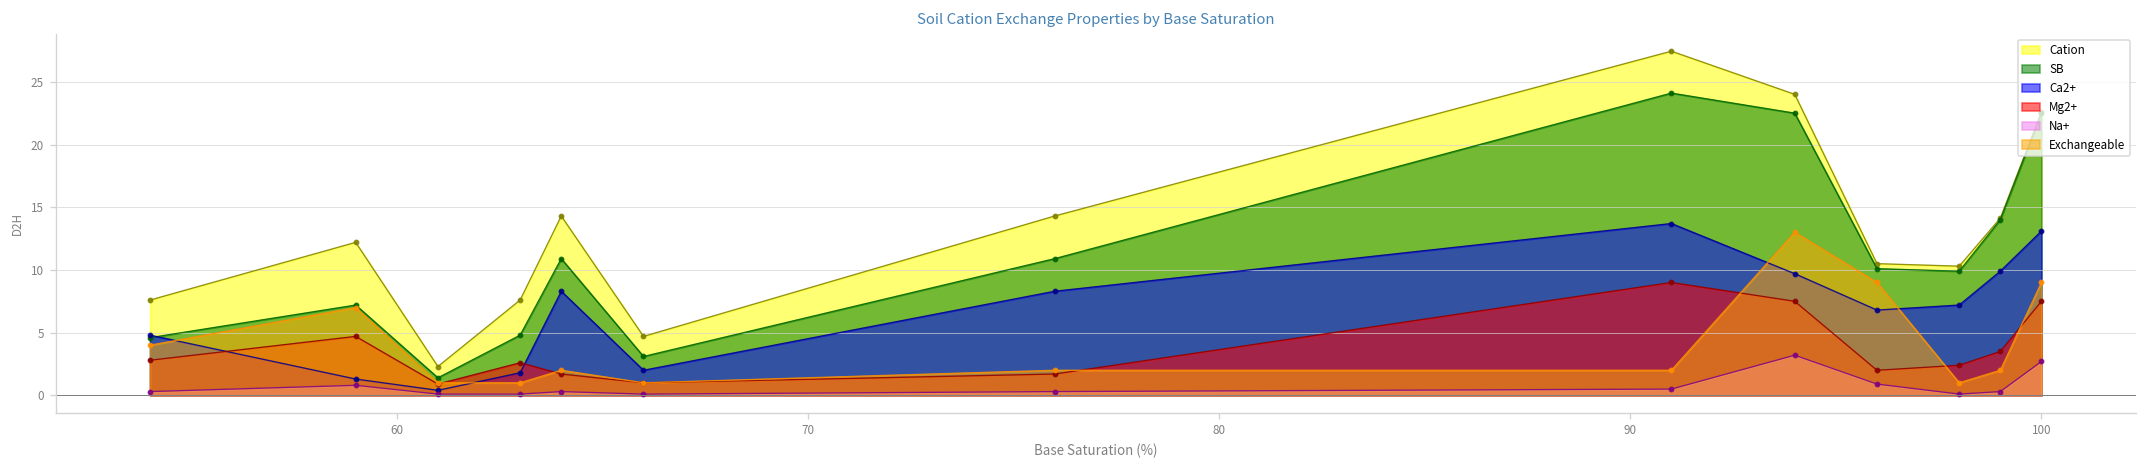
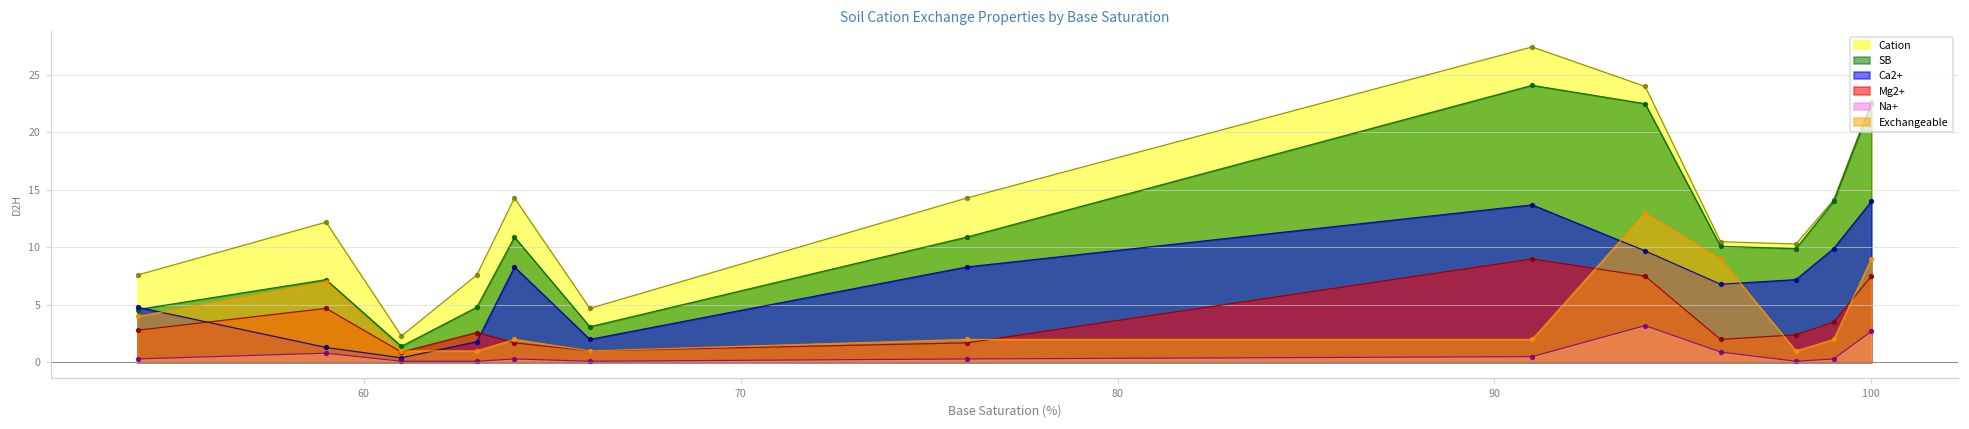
  {
    "Ca2+": {
-     "100": 13.1
+     "100": 14.0
    },
    "Mg2+": {
      "100": 7.5
    },
    "Na+": {
      "100": 2.7
    },
    "Exchangeable": {
      "100": 9.0
    }
  }
